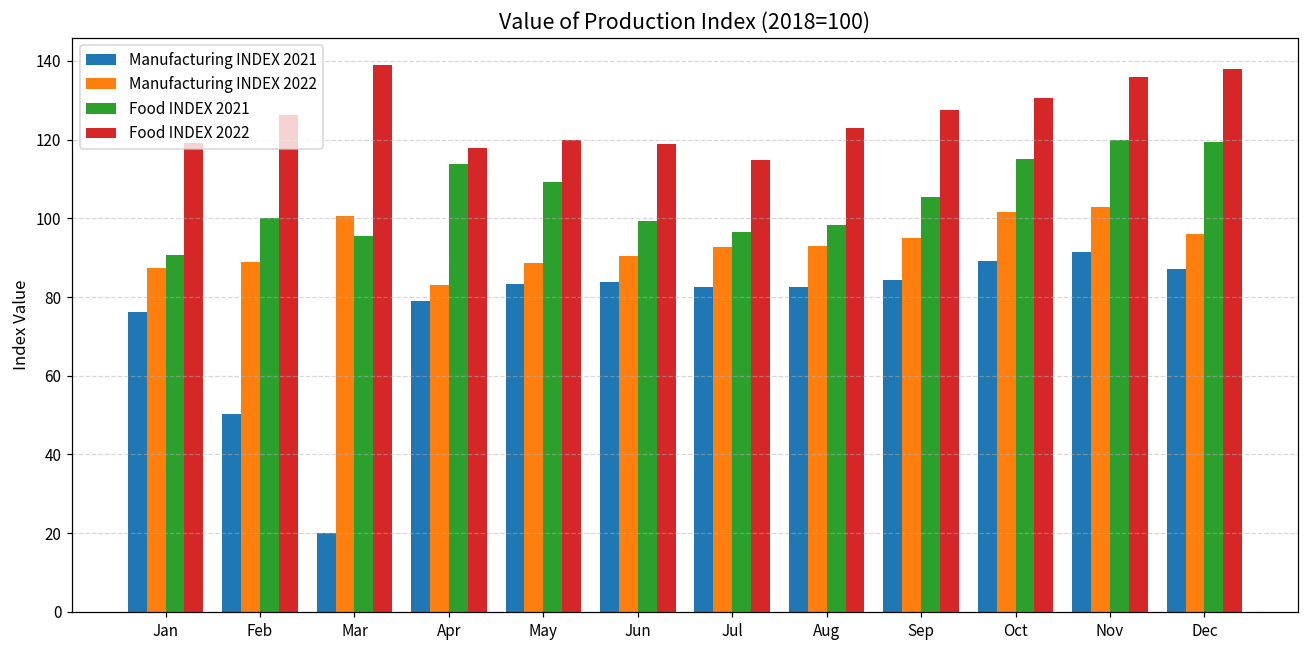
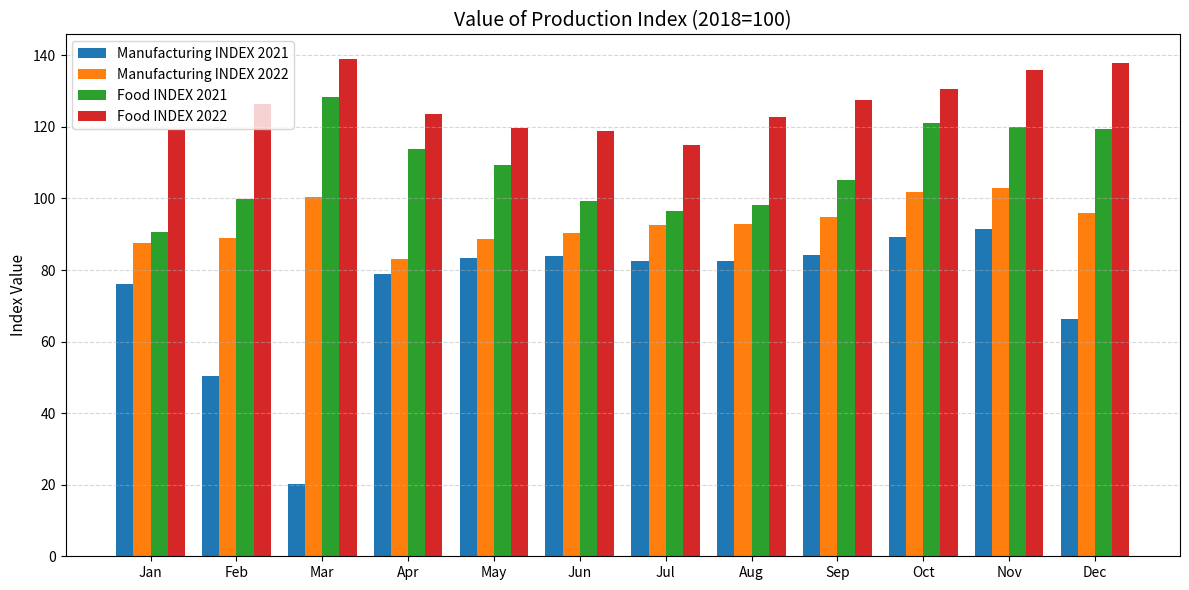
  {
    "Manufacturing INDEX 2021": {
      "Jan": 76,
      "Feb": 50,
      "Mar": 20,
      "Apr": 79,
      "May": 83,
      "Jun": 84,
      "Jul": 83,
      "Aug": 83,
      "Sep": 84,
      "Oct": 89,
      "Nov": 92,
-     "Dec": 87
+     "Dec": 66
    },
    "Manufacturing INDEX 2022": {
      "Jan": 88,
      "Feb": 89,
      "Mar": 100,
      "Apr": 83,
      "May": 89,
      "Jun": 90,
      "Jul": 93,
      "Aug": 93,
      "Sep": 95,
      "Oct": 102,
      "Nov": 103,
      "Dec": 96
    },
    "Food INDEX 2021": {
      "Jan": 91,
      "Feb": 100,
-     "Mar": 96,
+     "Mar": 128,
      "Apr": 114,
      "May": 109,
      "Jun": 99,
      "Jul": 96,
      "Aug": 98,
      "Sep": 105,
-     "Oct": 115,
+     "Oct": 121,
      "Nov": 120,
      "Dec": 120
    },
    "Food INDEX 2022": {
      "Jan": 119,
      "Mar": 139,
-     "Apr": 118,
+     "Apr": 124,
      "May": 120,
      "Jun": 119,
      "Jul": 115,
      "Aug": 123,
      "Sep": 128,
      "Oct": 131,
      "Nov": 136,
      "Dec": 138
    }
  }
